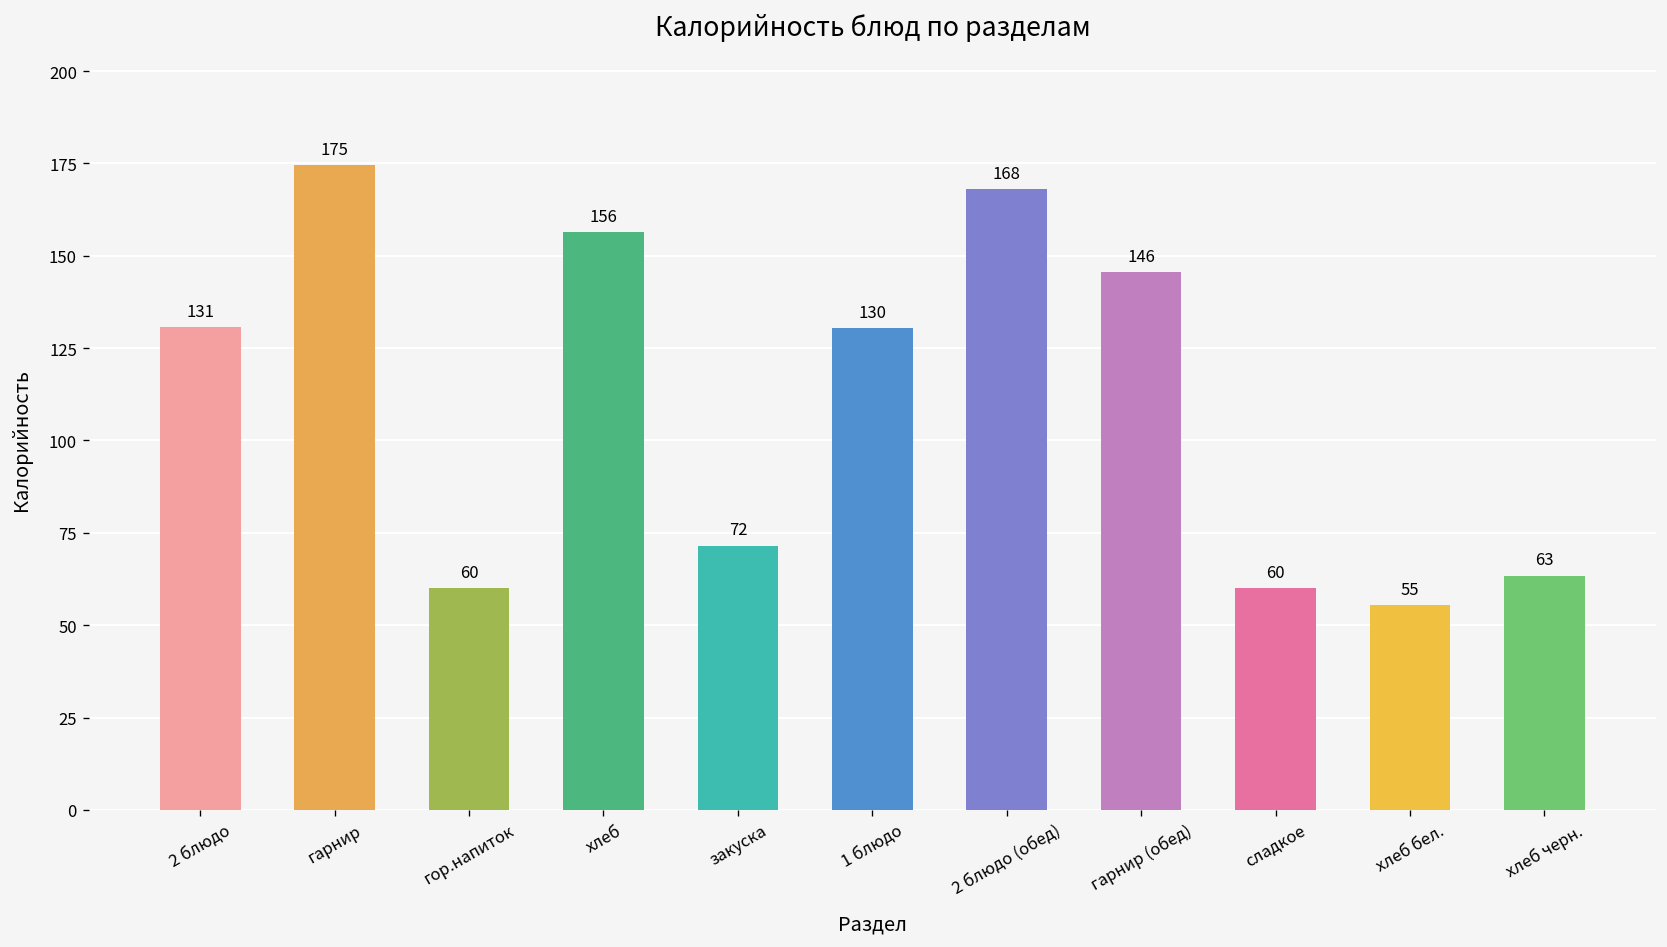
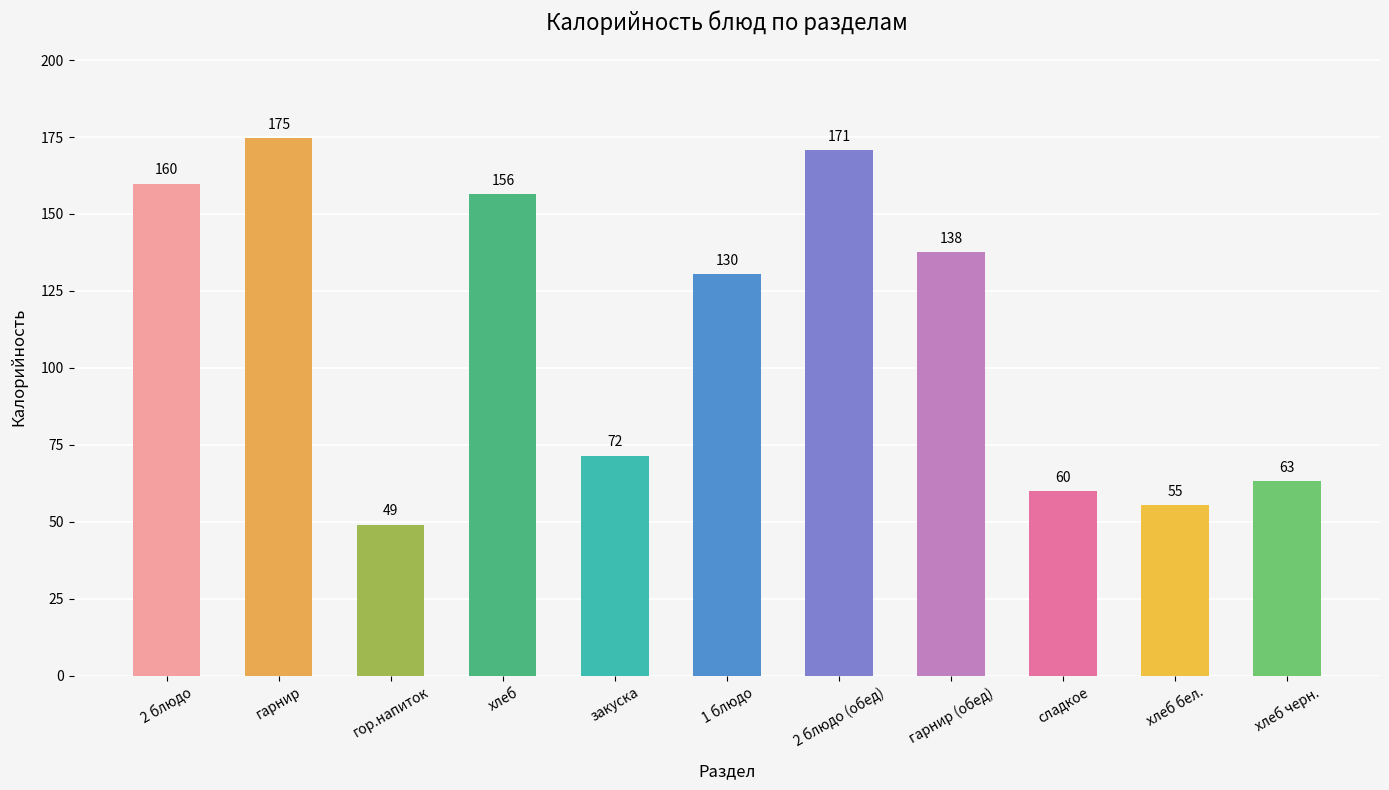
  {
-   "2 блюдо": 131,
+   "2 блюдо": 160,
    "гарнир": 175,
-   "гор.напиток": 60,
+   "гор.напиток": 49,
    "хлеб": 156,
    "закуска": 72,
    "1 блюдо": 130,
-   "2 блюдо (обед)": 168,
-   "гарнир (обед)": 146,
+   "2 блюдо (обед)": 171,
+   "гарнир (обед)": 138,
    "сладкое": 60,
    "хлеб бел.": 55,
    "хлеб черн.": 63
  }
